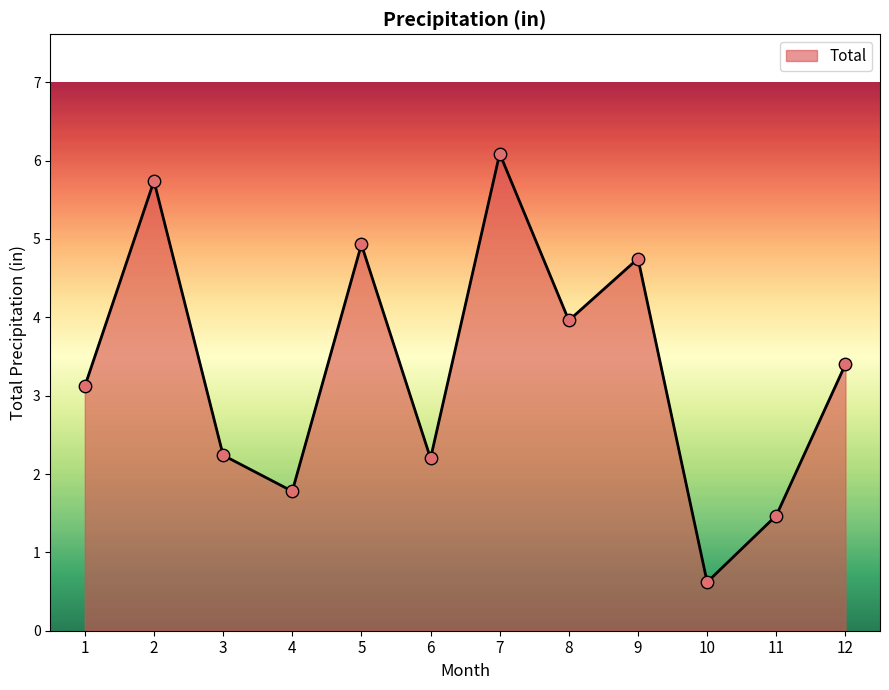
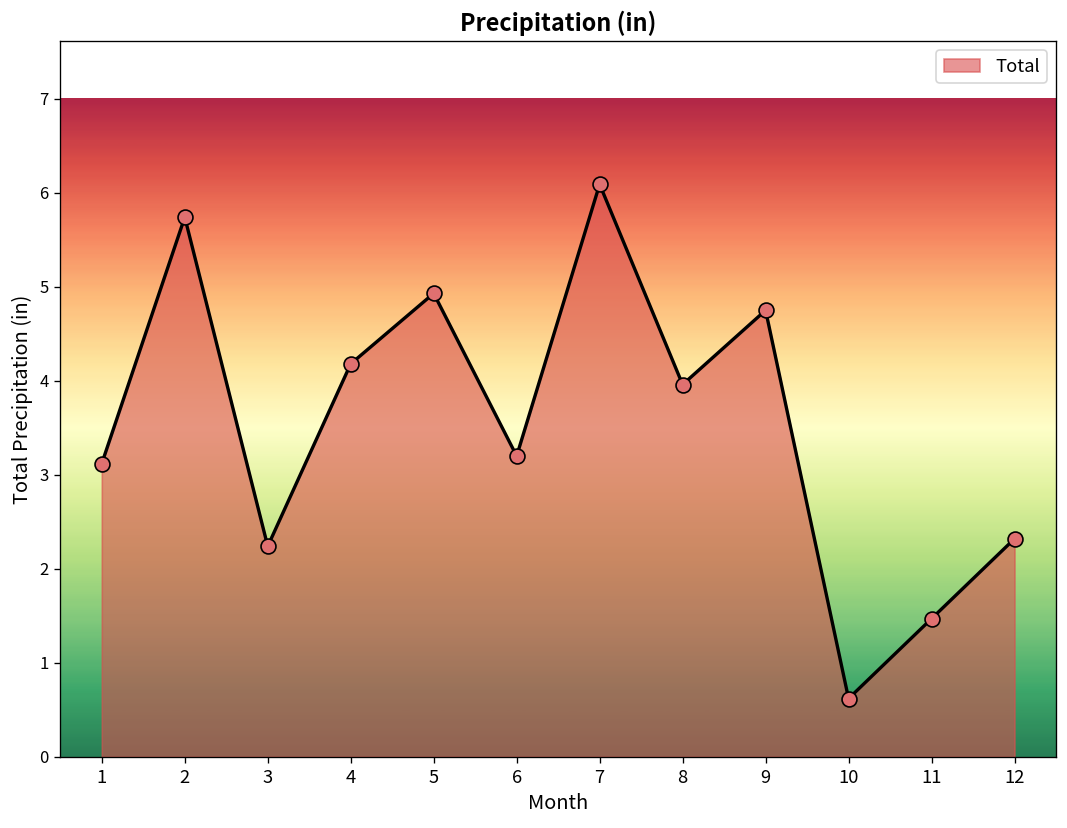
  {
    "1": 3.1,
    "2": 5.7,
    "3": 2.2,
-   "4": 1.8,
+   "4": 4.2,
    "5": 4.9,
-   "6": 2.2,
+   "6": 3.2,
    "7": 6.1,
    "8": 4.0,
    "9": 4.8,
    "10": 0.6,
    "11": 1.5,
-   "12": 3.4
+   "12": 2.3
  }
